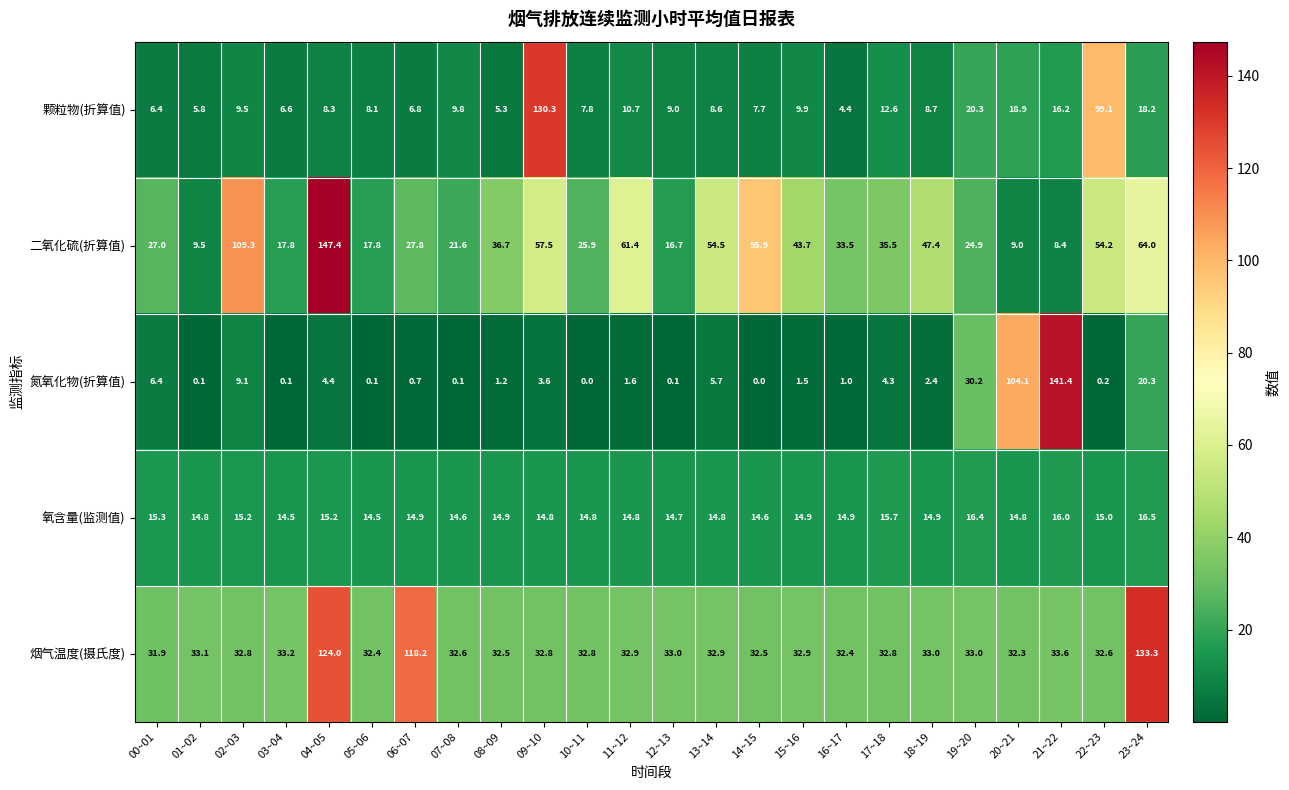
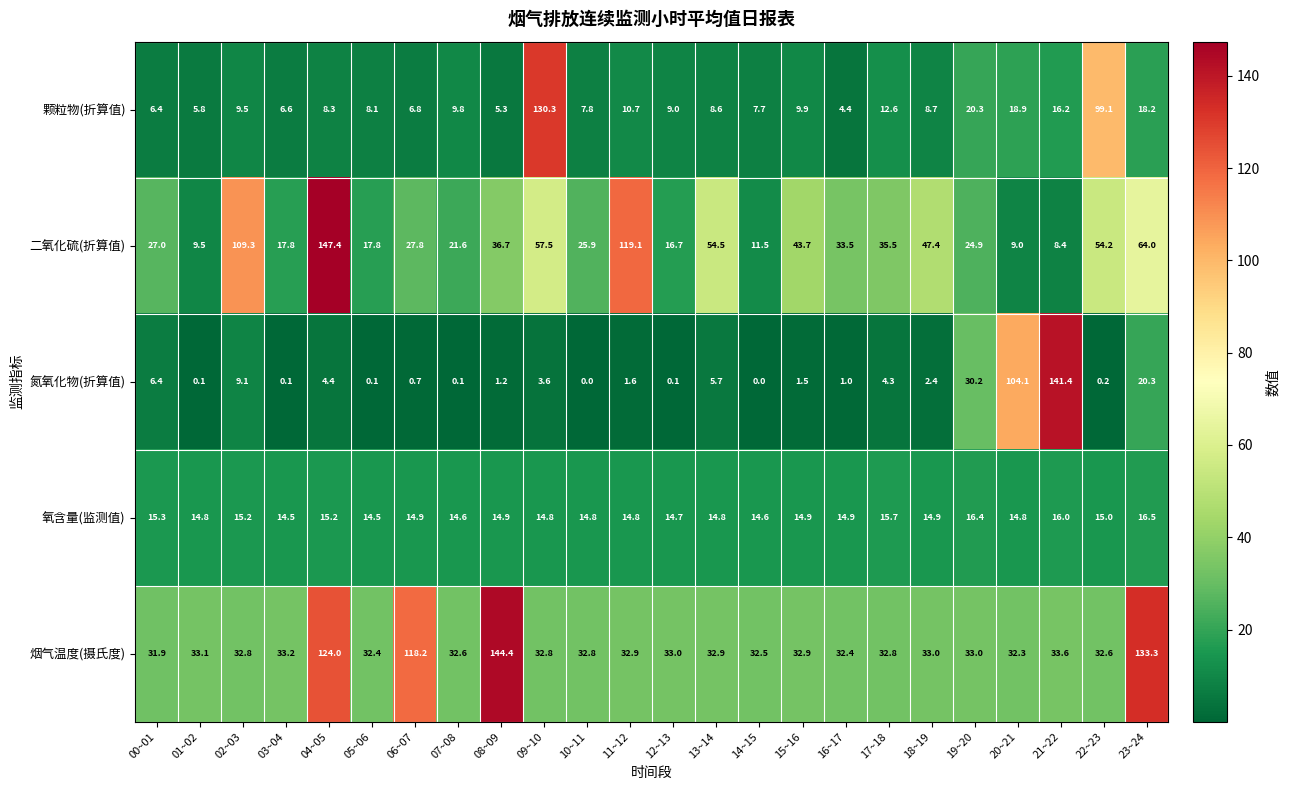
  {
    "颗粒物(折算值)": {
      "00~01": 6.4,
      "01~02": 5.8,
      "02~03": 9.5,
      "03~04": 6.6,
      "04~05": 8.3,
      "05~06": 8.1,
      "06~07": 6.8,
      "07~08": 9.8,
      "08~09": 5.3,
      "09~10": 130.3,
      "10~11": 7.8,
      "11~12": 10.7,
      "12~13": 9.0,
      "13~14": 8.6,
      "14~15": 7.7,
      "15~16": 9.9,
      "16~17": 4.4,
      "17~18": 12.6,
      "18~19": 8.7,
      "19~20": 20.3,
      "20~21": 18.9,
      "21~22": 16.2,
      "22~23": 99.1,
      "23~24": 18.2
    },
    "二氧化硫(折算值)": {
      "00~01": 27.0,
      "01~02": 9.5,
      "02~03": 109.3,
      "03~04": 17.8,
      "04~05": 147.4,
      "05~06": 17.8,
      "06~07": 27.8,
      "07~08": 21.6,
      "08~09": 36.7,
      "09~10": 57.5,
      "10~11": 25.9,
-     "11~12": 61.4,
+     "11~12": 119.1,
      "12~13": 16.7,
      "13~14": 54.5,
-     "14~15": 95.9,
+     "14~15": 11.5,
      "15~16": 43.7,
      "16~17": 33.5,
      "17~18": 35.5,
      "18~19": 47.4,
      "19~20": 24.9,
      "20~21": 9.0,
      "21~22": 8.4,
      "22~23": 54.2,
      "23~24": 64.0
    },
    "氮氧化物(折算值)": {
      "00~01": 6.4,
      "01~02": 0.1,
      "02~03": 9.1,
      "03~04": 0.1,
      "04~05": 4.4,
      "05~06": 0.1,
      "06~07": 0.7,
      "07~08": 0.1,
      "08~09": 1.2,
      "09~10": 3.6,
      "10~11": 0.0,
      "11~12": 1.6,
      "12~13": 0.1,
      "13~14": 5.7,
      "14~15": 0.0,
      "15~16": 1.5,
      "16~17": 1.0,
      "17~18": 4.3,
      "18~19": 2.4,
      "19~20": 30.2,
      "20~21": 104.1,
      "21~22": 141.4,
      "22~23": 0.2,
      "23~24": 20.3
    },
    "氧含量(监测值)": {
      "00~01": 15.3,
      "01~02": 14.8,
      "02~03": 15.2,
      "03~04": 14.5,
      "04~05": 15.2,
      "05~06": 14.5,
      "06~07": 14.9,
      "07~08": 14.6,
      "08~09": 14.9,
      "09~10": 14.8,
      "10~11": 14.8,
      "11~12": 14.8,
      "12~13": 14.7,
      "13~14": 14.8,
      "14~15": 14.6,
      "15~16": 14.9,
      "16~17": 14.9,
      "17~18": 15.7,
      "18~19": 14.9,
      "19~20": 16.4,
      "20~21": 14.8,
      "21~22": 16.0,
      "22~23": 15.0,
      "23~24": 16.5
    },
    "烟气温度(摄氏度)": {
      "00~01": 31.9,
      "01~02": 33.1,
      "02~03": 32.8,
      "03~04": 33.2,
      "04~05": 124.0,
      "05~06": 32.4,
      "06~07": 118.2,
      "07~08": 32.6,
-     "08~09": 32.5,
+     "08~09": 144.4,
      "09~10": 32.8,
      "10~11": 32.8,
      "11~12": 32.9,
      "12~13": 33.0,
      "13~14": 32.9,
      "14~15": 32.5,
      "15~16": 32.9,
      "16~17": 32.4,
      "17~18": 32.8,
      "18~19": 33.0,
      "19~20": 33.0,
      "20~21": 32.3,
      "21~22": 33.6,
      "22~23": 32.6,
      "23~24": 133.3
    }
  }
